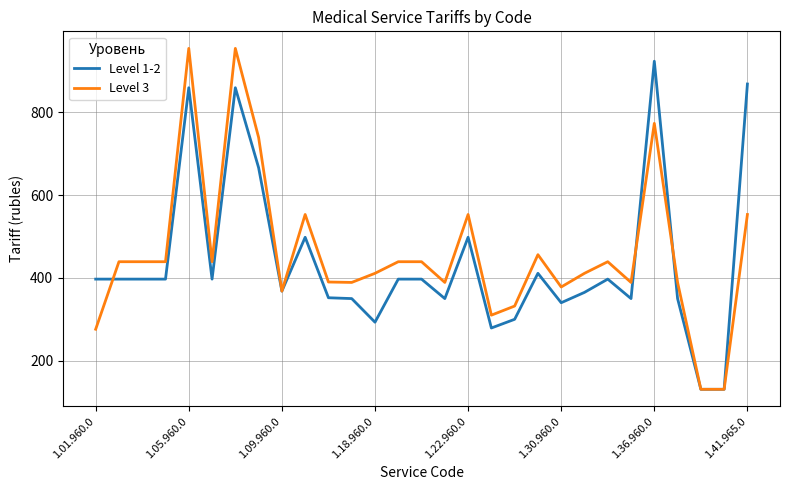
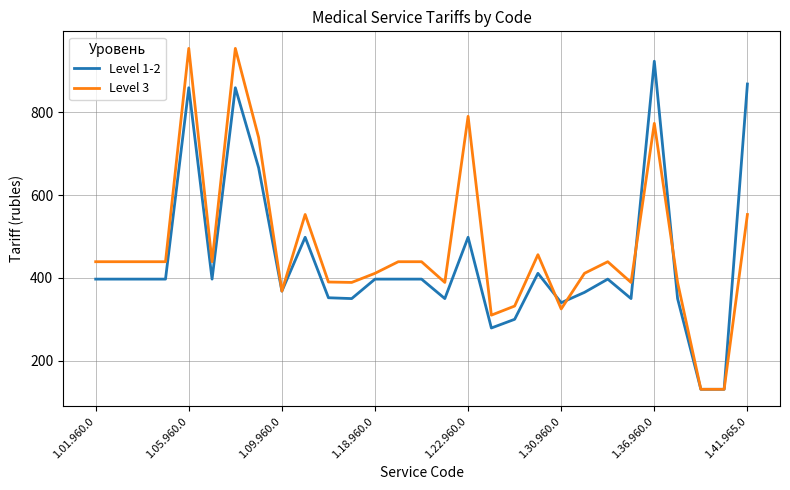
  {
    "Level 1-2": {
      "1.01.960.0": 400,
      "1.05.960.0": 860,
-     "1.18.960.0": 290,
+     "1.18.960.0": 400,
      "1.22.960.0": 500,
      "1.30.960.0": 340,
      "1.36.960.0": 920,
      "1.41.965.0": 870
    },
    "Level 3": {
-     "1.01.960.0": 280,
+     "1.01.960.0": 440,
      "1.05.960.0": 950,
      "1.18.960.0": 410,
-     "1.22.960.0": 550,
-     "1.30.960.0": 380,
+     "1.22.960.0": 790,
+     "1.30.960.0": 330,
      "1.36.960.0": 770,
      "1.41.965.0": 550
    }
  }
